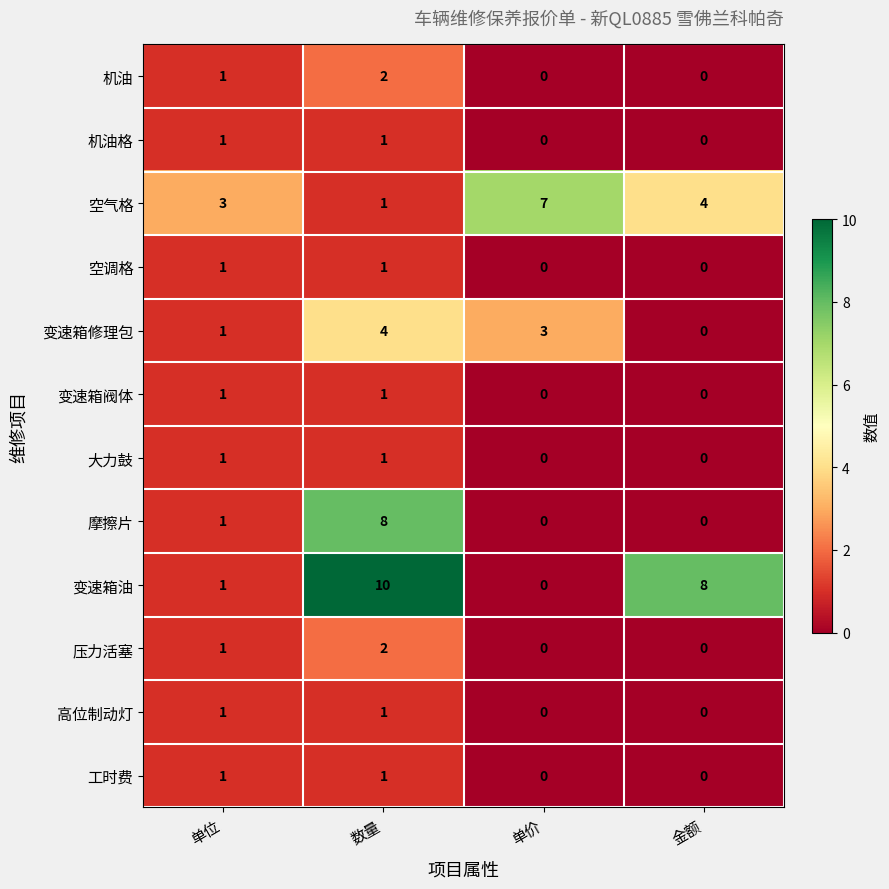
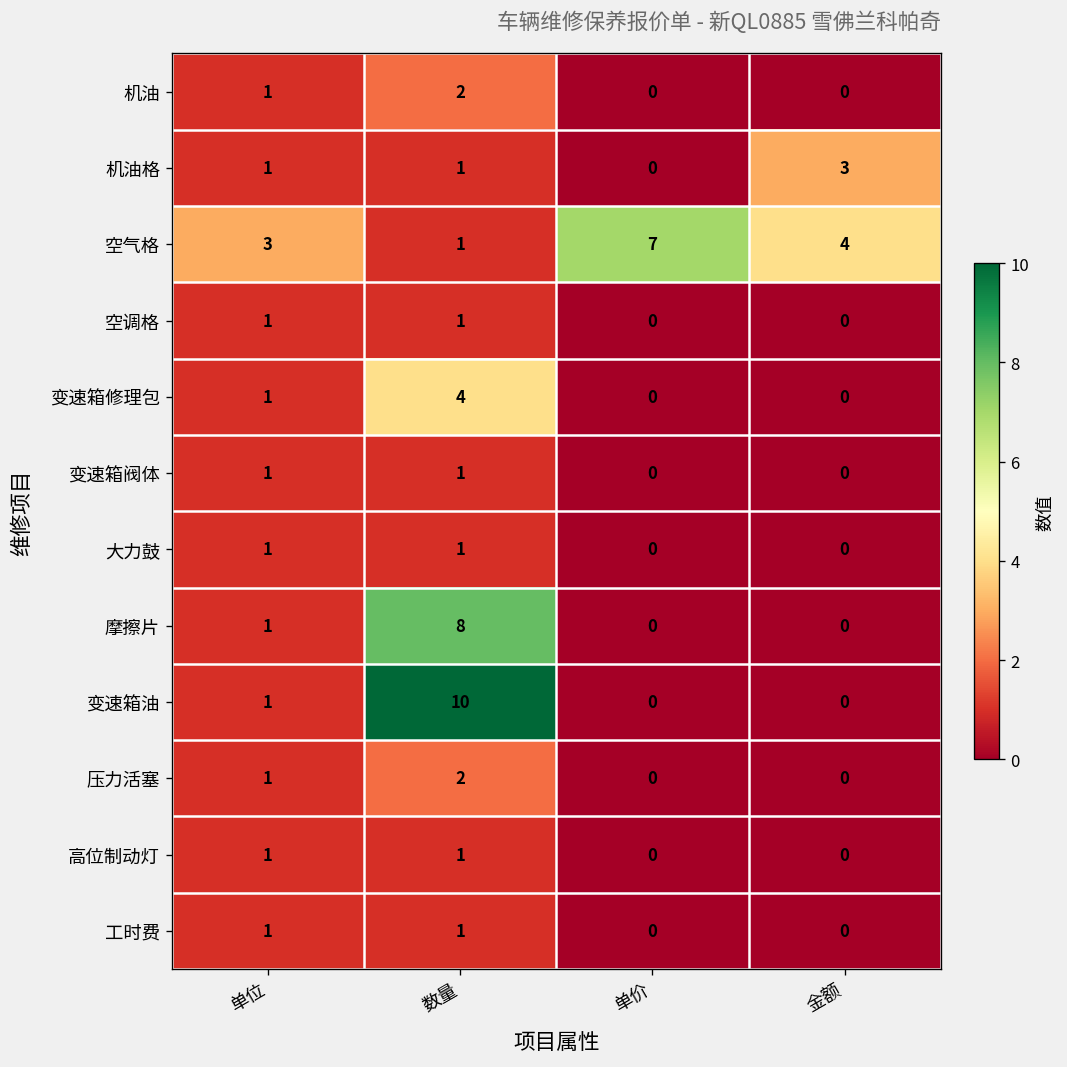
  {
    "机油": {
      "单位": 1,
      "数量": 2,
      "单价": 0,
      "金额": 0
    },
    "机油格": {
      "单位": 1,
      "数量": 1,
      "单价": 0,
-     "金额": 0
+     "金额": 3
    },
    "空气格": {
      "单位": 3,
      "数量": 1,
      "单价": 7,
      "金额": 4
    },
    "空调格": {
      "单位": 1,
      "数量": 1,
      "单价": 0,
      "金额": 0
    },
    "变速箱修理包": {
      "单位": 1,
      "数量": 4,
-     "单价": 3,
+     "单价": 0,
      "金额": 0
    },
    "变速箱阀体": {
      "单位": 1,
      "数量": 1,
      "单价": 0,
      "金额": 0
    },
    "大力鼓": {
      "单位": 1,
      "数量": 1,
      "单价": 0,
      "金额": 0
    },
    "摩擦片": {
      "单位": 1,
      "数量": 8,
      "单价": 0,
      "金额": 0
    },
    "变速箱油": {
      "单位": 1,
      "数量": 10,
      "单价": 0,
-     "金额": 8
+     "金额": 0
    },
    "压力活塞": {
      "单位": 1,
      "数量": 2,
      "单价": 0,
      "金额": 0
    },
    "高位制动灯": {
      "单位": 1,
      "数量": 1,
      "单价": 0,
      "金额": 0
    },
    "工时费": {
      "单位": 1,
      "数量": 1,
      "单价": 0,
      "金额": 0
    }
  }
